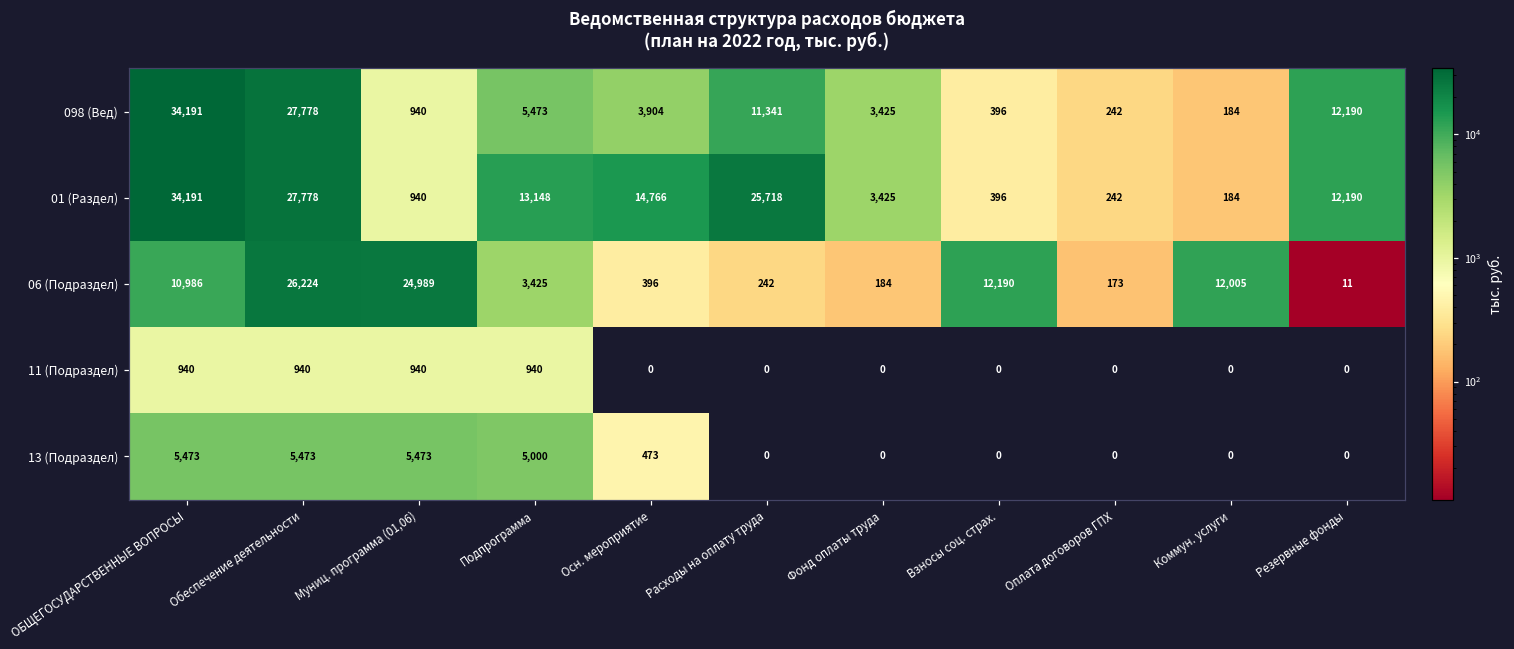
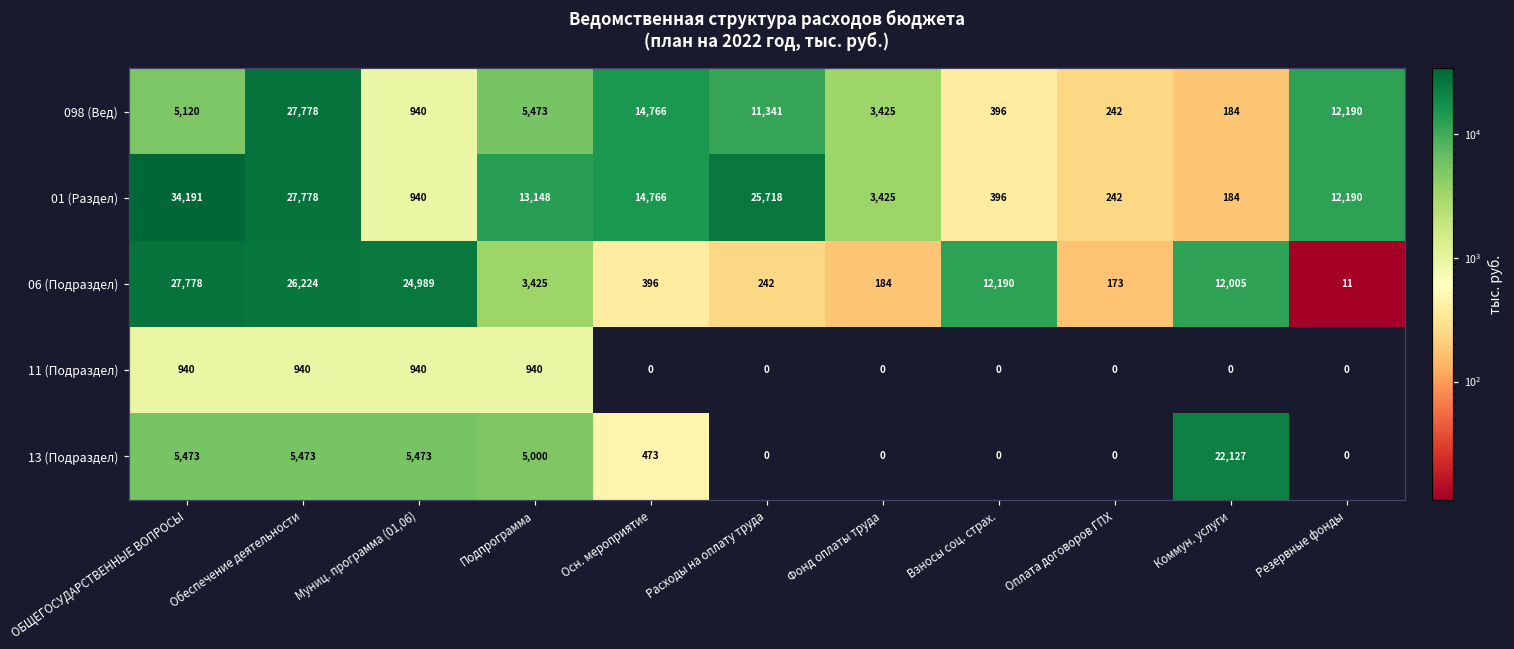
  {
    "098 (Вед)": {
-     "ОБЩЕГОСУДАРСТВЕННЫЕ ВОПРОСЫ": "34,191",
+     "ОБЩЕГОСУДАРСТВЕННЫЕ ВОПРОСЫ": "5,120",
      "Обеспечение деятельности": "27,778",
      "Муниц. программа (01,06)": "940",
      "Подпрограмма": "5,473",
-     "Осн. мероприятие": "3,904",
+     "Осн. мероприятие": "14,766",
      "Расходы на оплату труда": "11,341",
      "Фонд оплаты труда": "3,425",
      "Взносы соц. страх.": "396",
      "Оплата договоров ГПХ": "242",
      "Коммун. услуги": "184",
      "Резервные фонды": "12,190"
    },
    "01 (Раздел)": {
      "ОБЩЕГОСУДАРСТВЕННЫЕ ВОПРОСЫ": "34,191",
      "Обеспечение деятельности": "27,778",
      "Муниц. программа (01,06)": "940",
      "Подпрограмма": "13,148",
      "Осн. мероприятие": "14,766",
      "Расходы на оплату труда": "25,718",
      "Фонд оплаты труда": "3,425",
      "Взносы соц. страх.": "396",
      "Оплата договоров ГПХ": "242",
      "Коммун. услуги": "184",
      "Резервные фонды": "12,190"
    },
    "06 (Подраздел)": {
-     "ОБЩЕГОСУДАРСТВЕННЫЕ ВОПРОСЫ": "10,986",
+     "ОБЩЕГОСУДАРСТВЕННЫЕ ВОПРОСЫ": "27,778",
      "Обеспечение деятельности": "26,224",
      "Муниц. программа (01,06)": "24,989",
      "Подпрограмма": "3,425",
      "Осн. мероприятие": "396",
      "Расходы на оплату труда": "242",
      "Фонд оплаты труда": "184",
      "Взносы соц. страх.": "12,190",
      "Оплата договоров ГПХ": "173",
      "Коммун. услуги": "12,005",
      "Резервные фонды": "11"
    },
    "11 (Подраздел)": {
      "ОБЩЕГОСУДАРСТВЕННЫЕ ВОПРОСЫ": "940",
      "Обеспечение деятельности": "940",
      "Муниц. программа (01,06)": "940",
      "Подпрограмма": "940",
      "Осн. мероприятие": "0",
      "Расходы на оплату труда": "0",
      "Фонд оплаты труда": "0",
      "Взносы соц. страх.": "0",
      "Оплата договоров ГПХ": "0",
      "Коммун. услуги": "0",
      "Резервные фонды": "0"
    },
    "13 (Подраздел)": {
      "ОБЩЕГОСУДАРСТВЕННЫЕ ВОПРОСЫ": "5,473",
      "Обеспечение деятельности": "5,473",
      "Муниц. программа (01,06)": "5,473",
      "Подпрограмма": "5,000",
      "Осн. мероприятие": "473",
      "Расходы на оплату труда": "0",
      "Фонд оплаты труда": "0",
      "Взносы соц. страх.": "0",
      "Оплата договоров ГПХ": "0",
-     "Коммун. услуги": "0",
+     "Коммун. услуги": "22,127",
      "Резервные фонды": "0"
    }
  }
